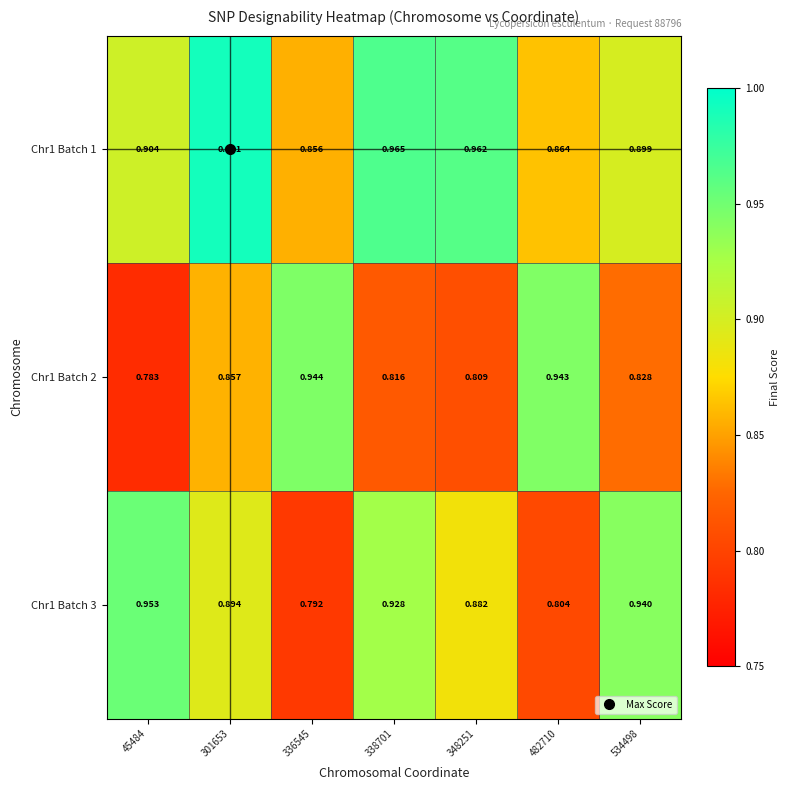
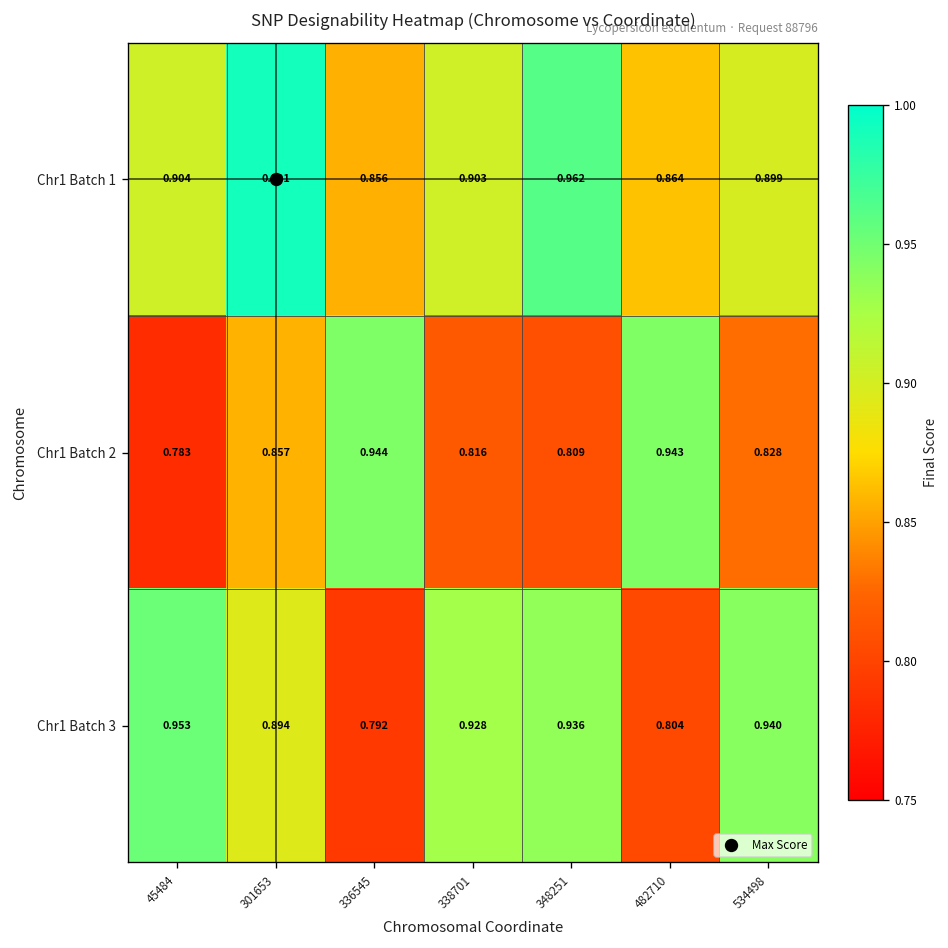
  {
    "Chr1 Batch 1": {
      "45484": 0.904,
      "336545": 0.856,
-     "338701": 0.965,
+     "338701": 0.903,
      "348251": 0.962,
      "482710": 0.864,
      "534498": 0.899
    },
    "Chr1 Batch 2": {
      "45484": 0.783,
      "301653": 0.857,
      "336545": 0.944,
      "338701": 0.816,
      "348251": 0.809,
      "482710": 0.943,
      "534498": 0.828
    },
    "Chr1 Batch 3": {
      "45484": 0.953,
      "301653": 0.894,
      "336545": 0.792,
      "338701": 0.928,
-     "348251": 0.882,
+     "348251": 0.936,
      "482710": 0.804,
      "534498": 0.940
    }
  }
